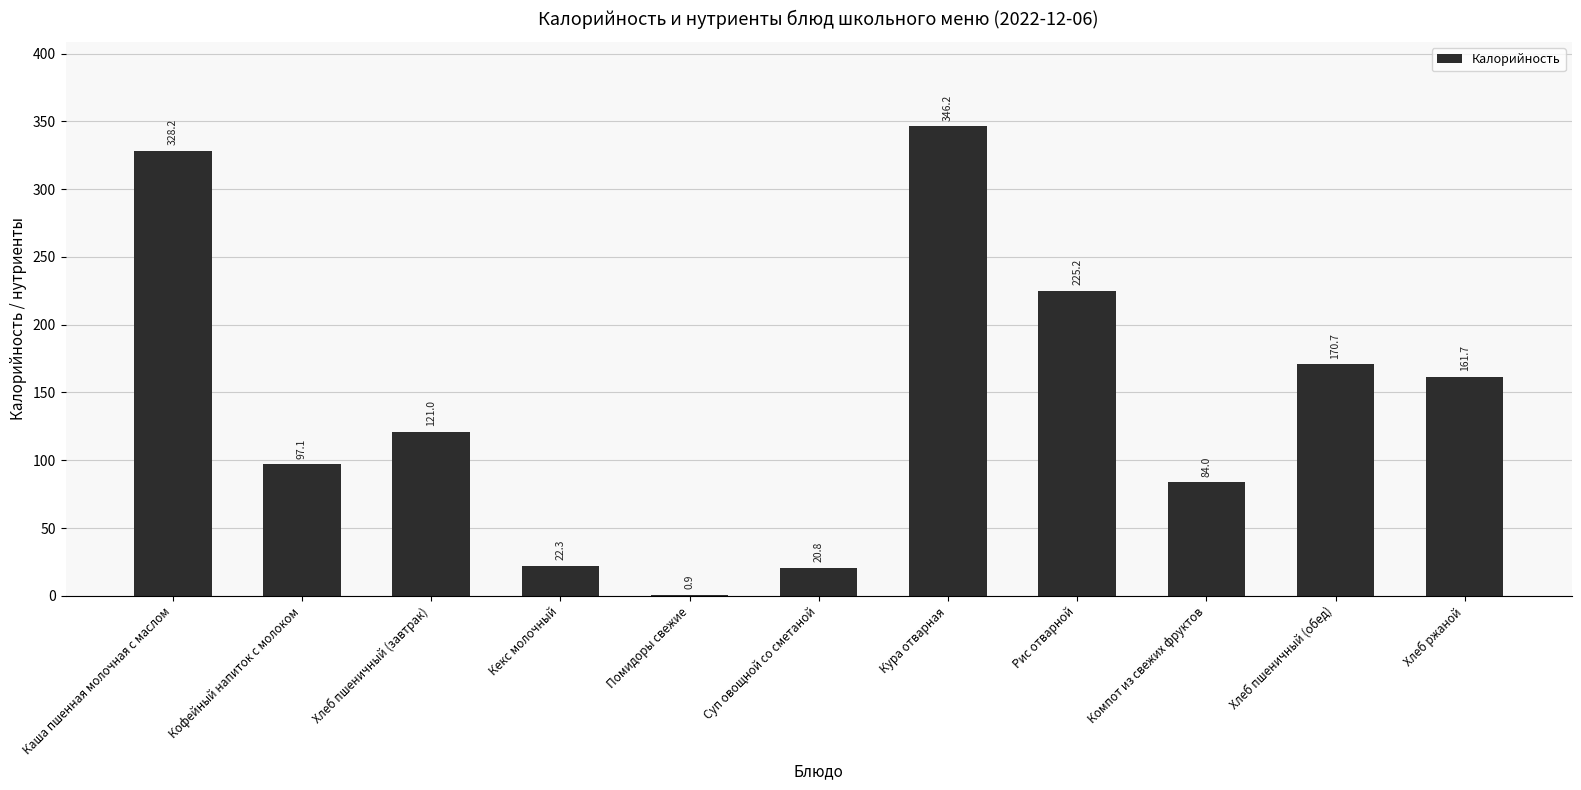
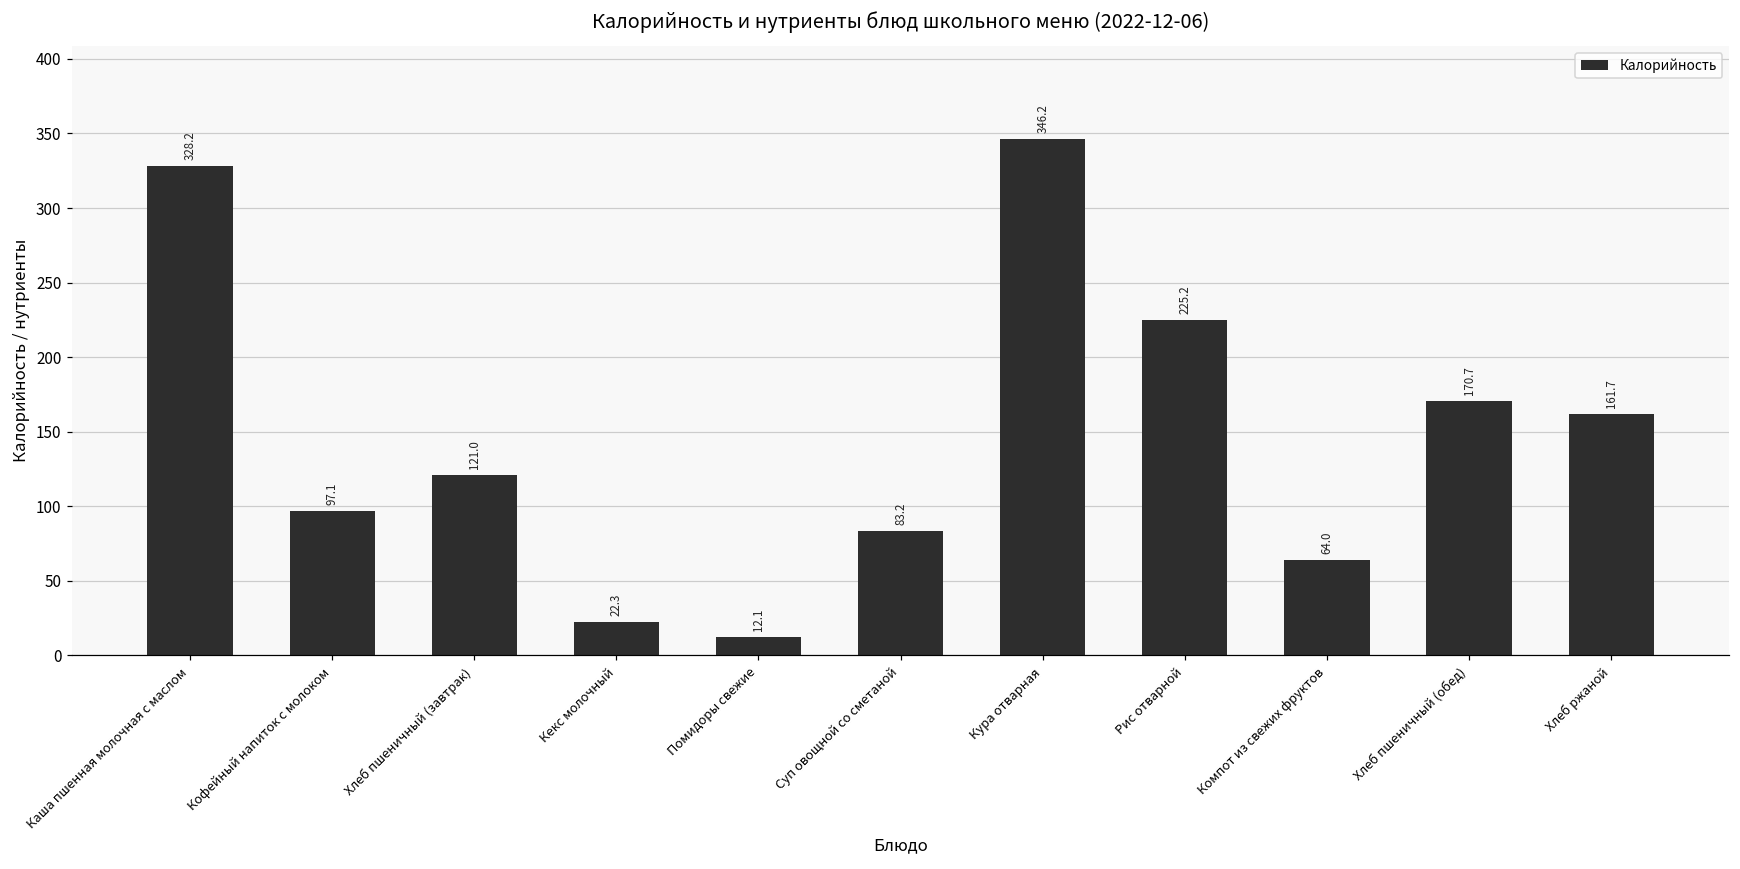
  {
    "Каша пшенная молочная с маслом": 328.2,
    "Кофейный напиток с молоком": 97.1,
    "Хлеб пшеничный (завтрак)": 121.0,
    "Кекс молочный": 22.3,
-   "Помидоры свежие": 0.9,
-   "Суп овощной со сметаной": 20.8,
+   "Помидоры свежие": 12.1,
+   "Суп овощной со сметаной": 83.2,
    "Кура отварная": 346.2,
    "Рис отварной": 225.2,
-   "Компот из свежих фруктов": 84.0,
+   "Компот из свежих фруктов": 64.0,
    "Хлеб пшеничный (обед)": 170.7,
    "Хлеб ржаной": 161.7
  }
